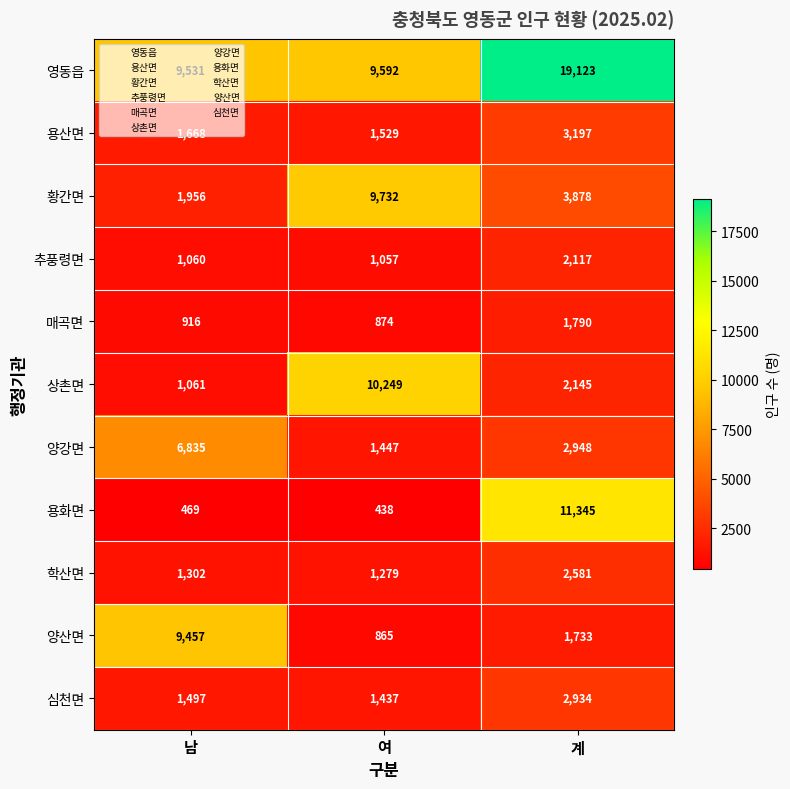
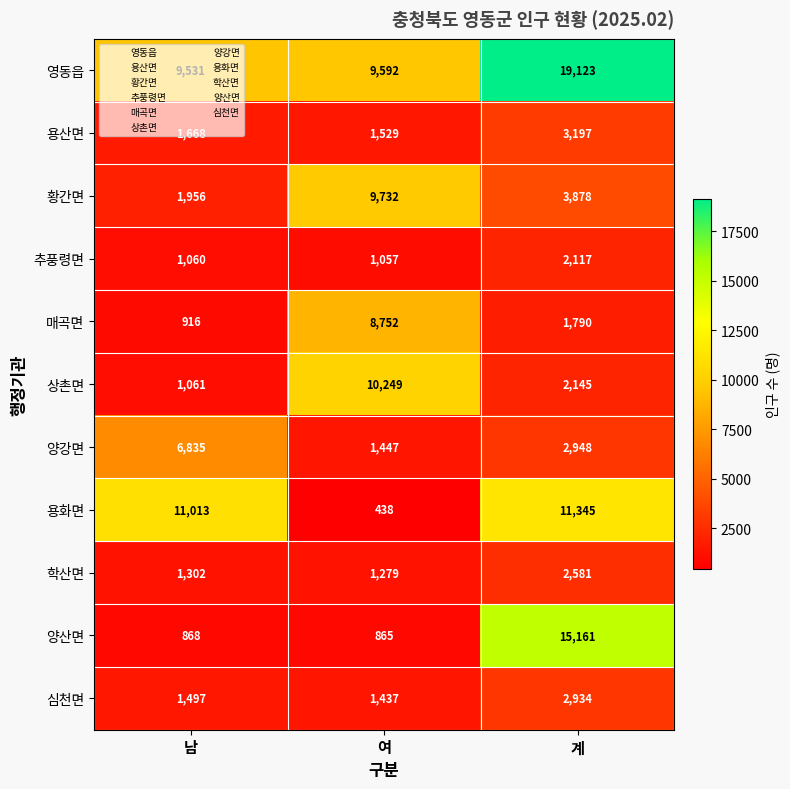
  {
    "영동읍": {
      "여": "9,592",
      "계": "19,123"
    },
    "용산면": {
      "여": "1,529",
      "계": "3,197"
    },
    "황간면": {
      "남": "1,956",
      "여": "9,732",
      "계": "3,878"
    },
    "추풍령면": {
      "남": "1,060",
      "여": "1,057",
      "계": "2,117"
    },
    "매곡면": {
      "남": "916",
-     "여": "874",
+     "여": "8,752",
      "계": "1,790"
    },
    "상촌면": {
      "남": "1,061",
      "여": "10,249",
      "계": "2,145"
    },
    "양강면": {
      "남": "6,835",
      "여": "1,447",
      "계": "2,948"
    },
    "용화면": {
-     "남": "469",
+     "남": "11,013",
      "여": "438",
      "계": "11,345"
    },
    "학산면": {
      "남": "1,302",
      "여": "1,279",
      "계": "2,581"
    },
    "양산면": {
-     "남": "9,457",
+     "남": "868",
      "여": "865",
-     "계": "1,733"
+     "계": "15,161"
    },
    "심천면": {
      "남": "1,497",
      "여": "1,437",
      "계": "2,934"
    }
  }
